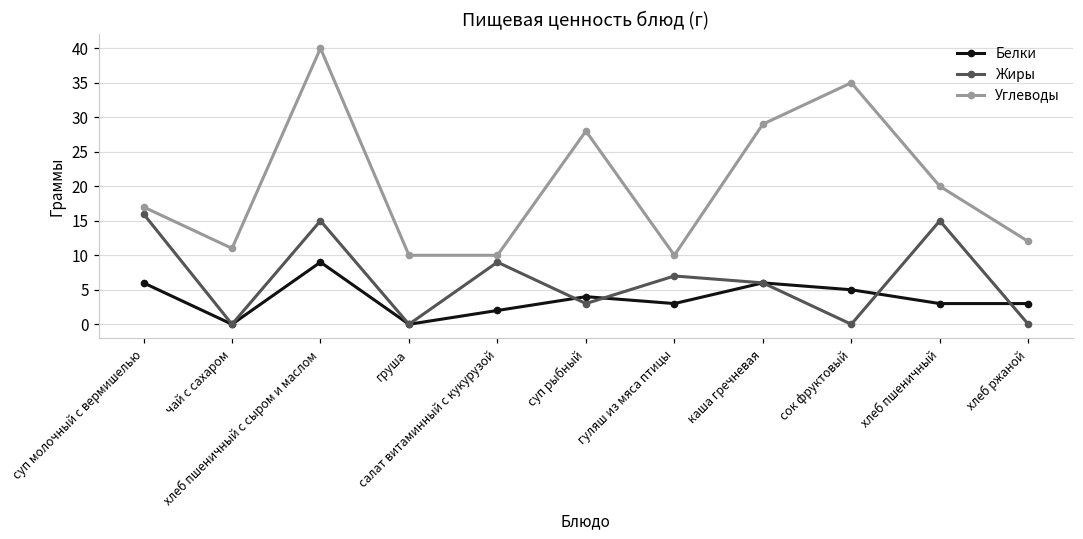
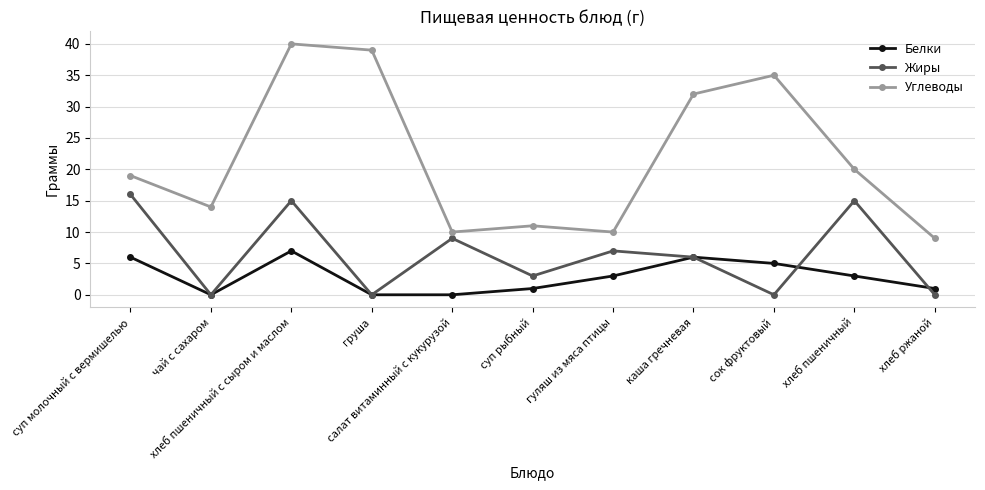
  {
    "Белки": {
      "суп молочный с вермишелью": 6,
-     "хлеб пшеничный с сыром и маслом": 9,
-     "салат витаминный с кукурузой": 2,
-     "суп рыбный": 4,
+     "хлеб пшеничный с сыром и маслом": 7,
+     "салат витаминный с кукурузой": 0,
+     "суп рыбный": 1,
      "гуляш из мяса птицы": 3,
      "сок фруктовый": 5,
      "хлеб пшеничный": 3,
-     "хлеб ржаной": 3
+     "хлеб ржаной": 1
    },
    "Жиры": {
      "суп молочный с вермишелью": 16,
      "хлеб пшеничный с сыром и маслом": 15,
      "салат витаминный с кукурузой": 9,
      "суп рыбный": 3,
      "гуляш из мяса птицы": 7,
      "сок фруктовый": 0,
      "хлеб пшеничный": 15,
      "хлеб ржаной": 0
    },
    "Углеводы": {
-     "суп молочный с вермишелью": 17,
-     "чай с сахаром": 11,
+     "суп молочный с вермишелью": 19,
+     "чай с сахаром": 14,
      "хлеб пшеничный с сыром и маслом": 40,
-     "груша": 10,
+     "груша": 39,
      "салат витаминный с кукурузой": 10,
-     "суп рыбный": 28,
+     "суп рыбный": 11,
      "гуляш из мяса птицы": 10,
-     "каша гречневая": 29,
+     "каша гречневая": 32,
      "сок фруктовый": 35,
      "хлеб пшеничный": 20,
-     "хлеб ржаной": 12
+     "хлеб ржаной": 9
    }
  }
